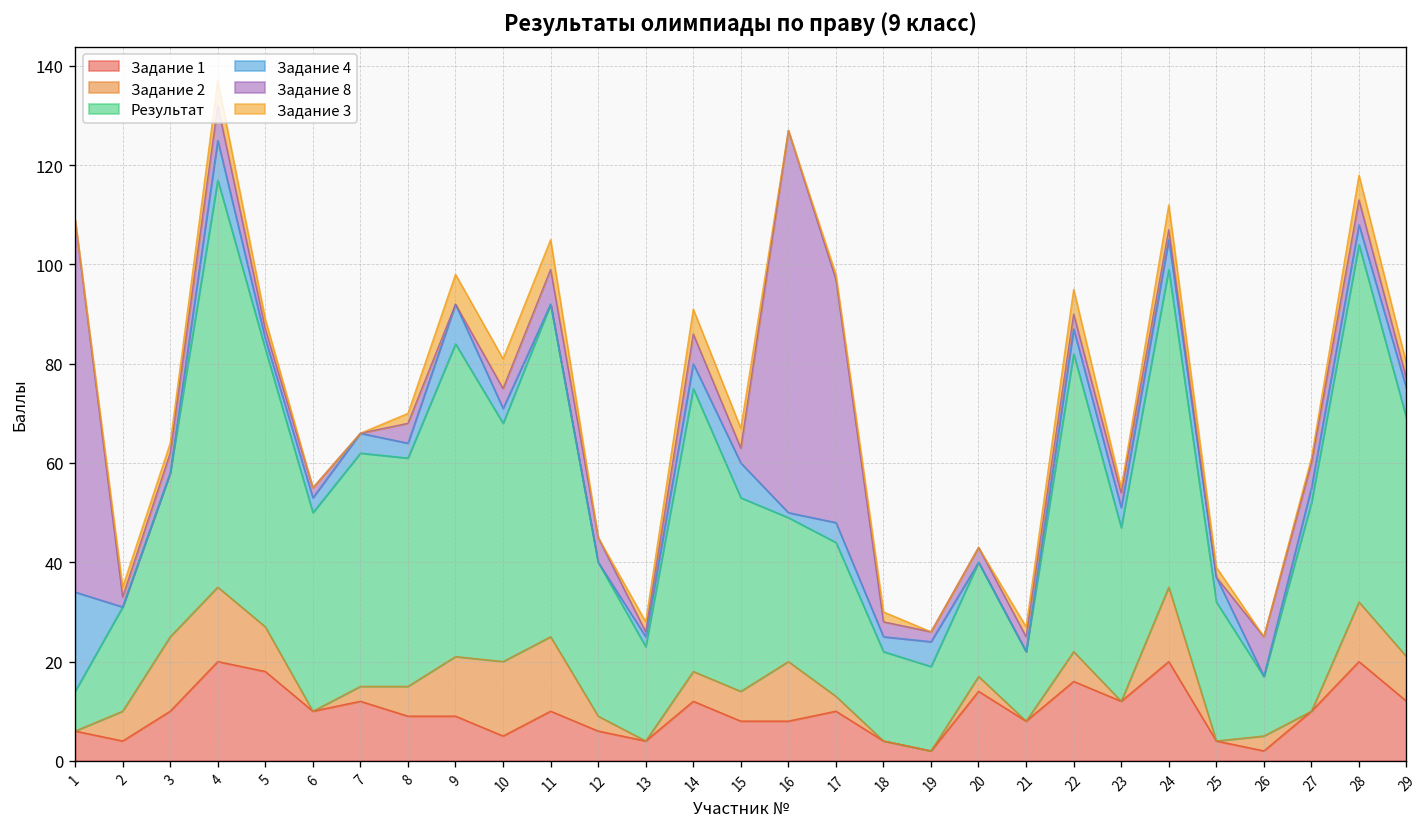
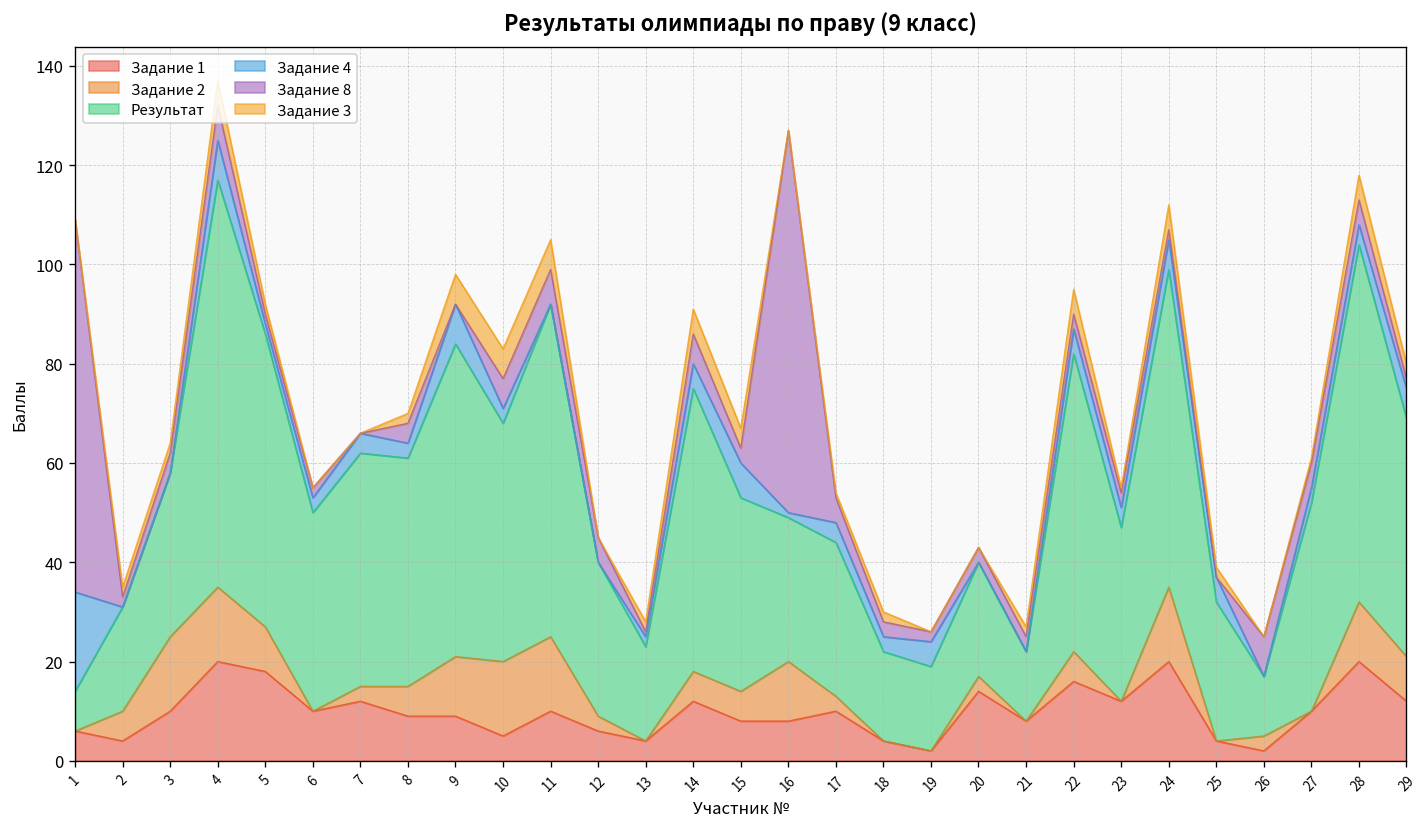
  {
    "Результат": {
      "1": 8,
      "4": 82,
-     "5": 56,
+     "5": 59,
      "6": 40,
      "7": 47,
      "8": 46,
      "9": 63,
      "10": 48,
      "13": 19,
      "14": 57,
      "15": 39,
      "16": 29,
      "17": 31,
      "18": 18,
      "19": 17,
      "22": 60,
      "23": 35,
      "24": 64,
      "25": 28,
      "27": 42,
      "28": 72,
      "29": 48
    },
    "Задание 4": {
      "1": 20,
      "4": 8,
      "5": 2,
      "6": 3,
      "8": 3,
      "10": 3,
      "13": 2,
      "14": 5,
      "15": 7,
      "16": 1,
      "17": 4,
      "18": 3,
      "19": 5,
      "22": 5,
      "23": 4,
      "24": 6,
      "27": 3,
      "28": 4,
      "29": 6
    },
    "Задание 8": {
      "2": 2,
      "3": 4,
      "5": 2,
      "8": 4,
-     "10": 4,
+     "10": 6,
      "11": 7,
      "13": 1,
      "14": 6,
      "15": 3,
-     "17": 49,
+     "17": 5,
      "18": 3,
      "21": 3,
      "22": 3,
      "23": 3,
      "24": 2,
      "27": 5,
      "28": 5,
      "29": 2
    }
  }
